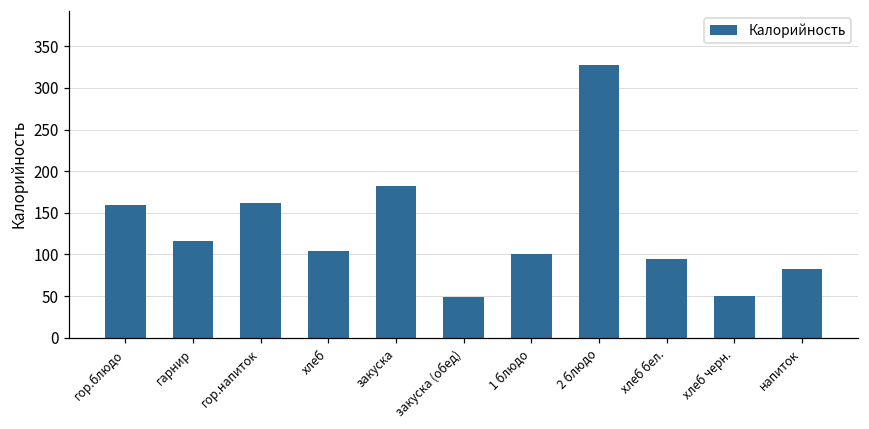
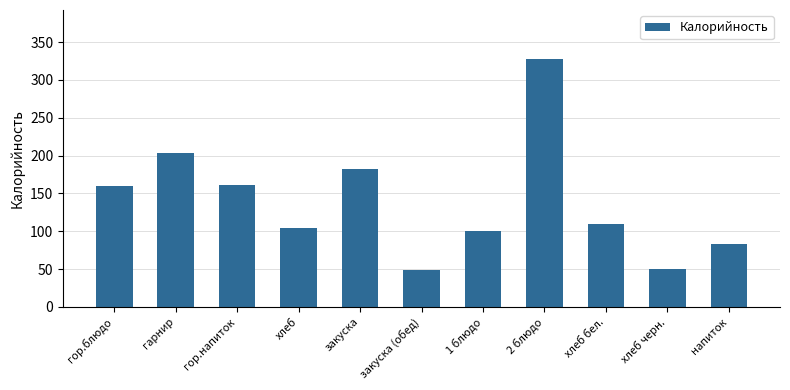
  {
    "гор.блюдо": 160,
-   "гарнир": 120,
+   "гарнир": 200,
    "гор.напиток": 160,
    "хлеб": 100,
    "закуска": 180,
    "закуска (обед)": 50,
    "1 блюдо": 100,
    "2 блюдо": 330,
-   "хлеб бел.": 90,
+   "хлеб бел.": 110,
    "хлеб черн.": 50,
    "напиток": 80
  }
